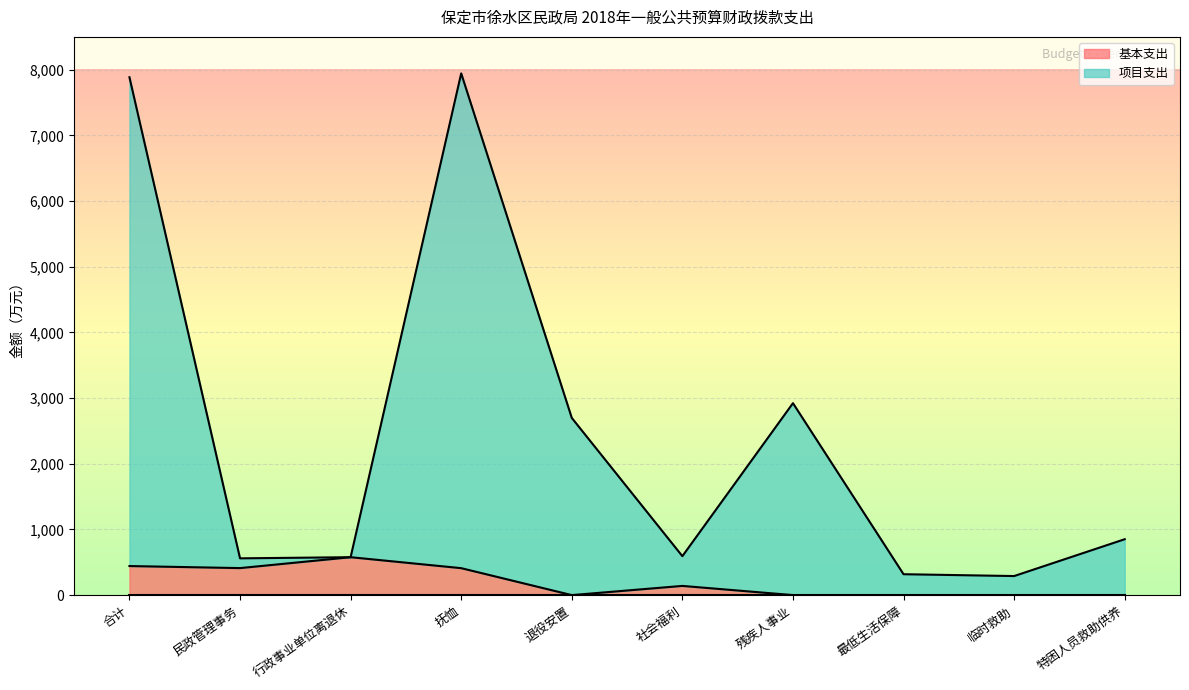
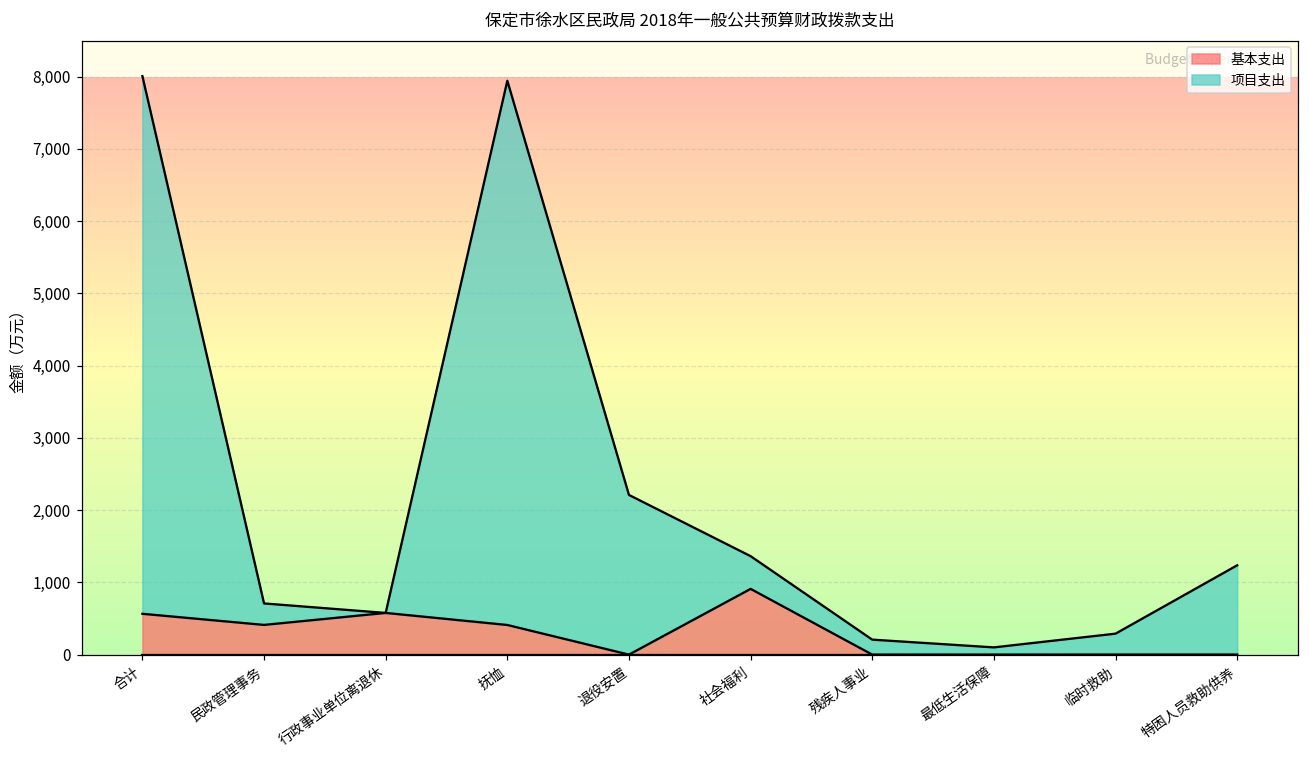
  {
    "基本支出": {
-     "合计": "400",
+     "合计": "600",
      "民政管理事务": "400",
      "抚恤": "400",
-     "社会福利": "100"
+     "社会福利": "900"
    },
    "项目支出": {
      "合计": "7,400",
-     "民政管理事务": "100",
+     "民政管理事务": "300",
      "抚恤": "7,500",
-     "退役安置": "2,700",
+     "退役安置": "2,200",
      "社会福利": "500",
-     "残疾人事业": "2,900",
-     "最低生活保障": "300",
+     "残疾人事业": "200",
+     "最低生活保障": "100",
      "临时救助": "300",
-     "特困人员救助供养": "900"
+     "特困人员救助供养": "1,200"
    }
  }
